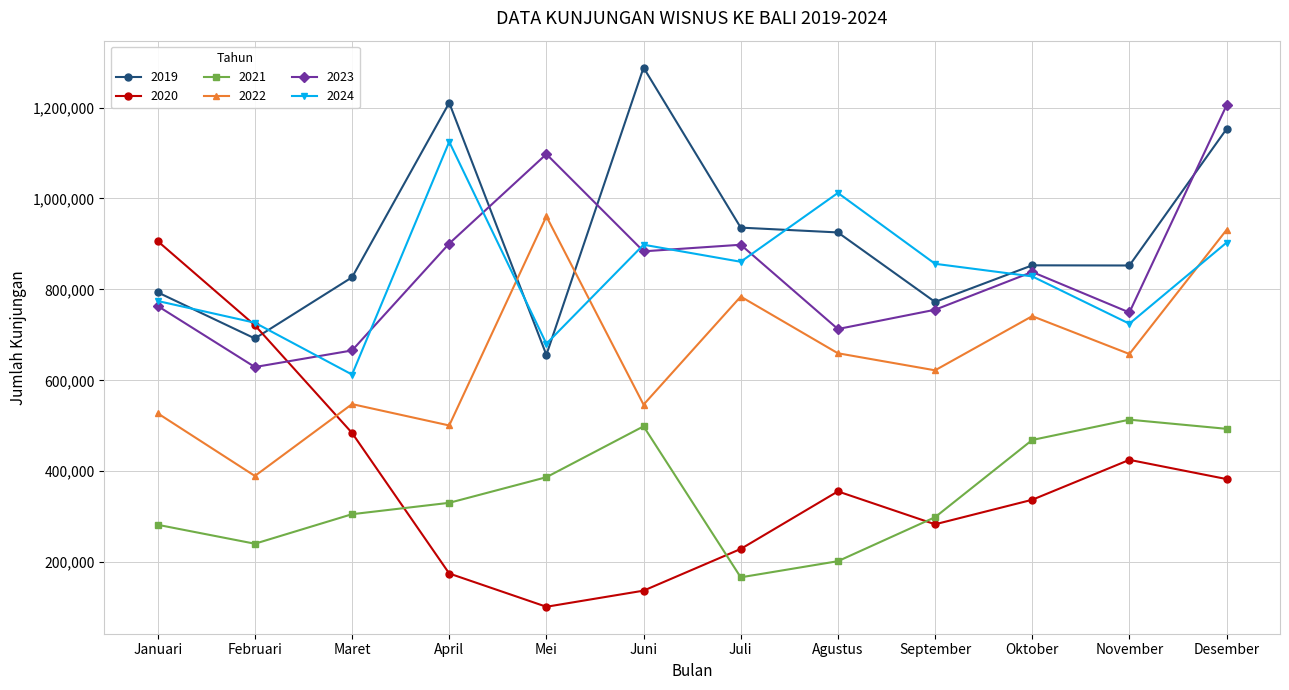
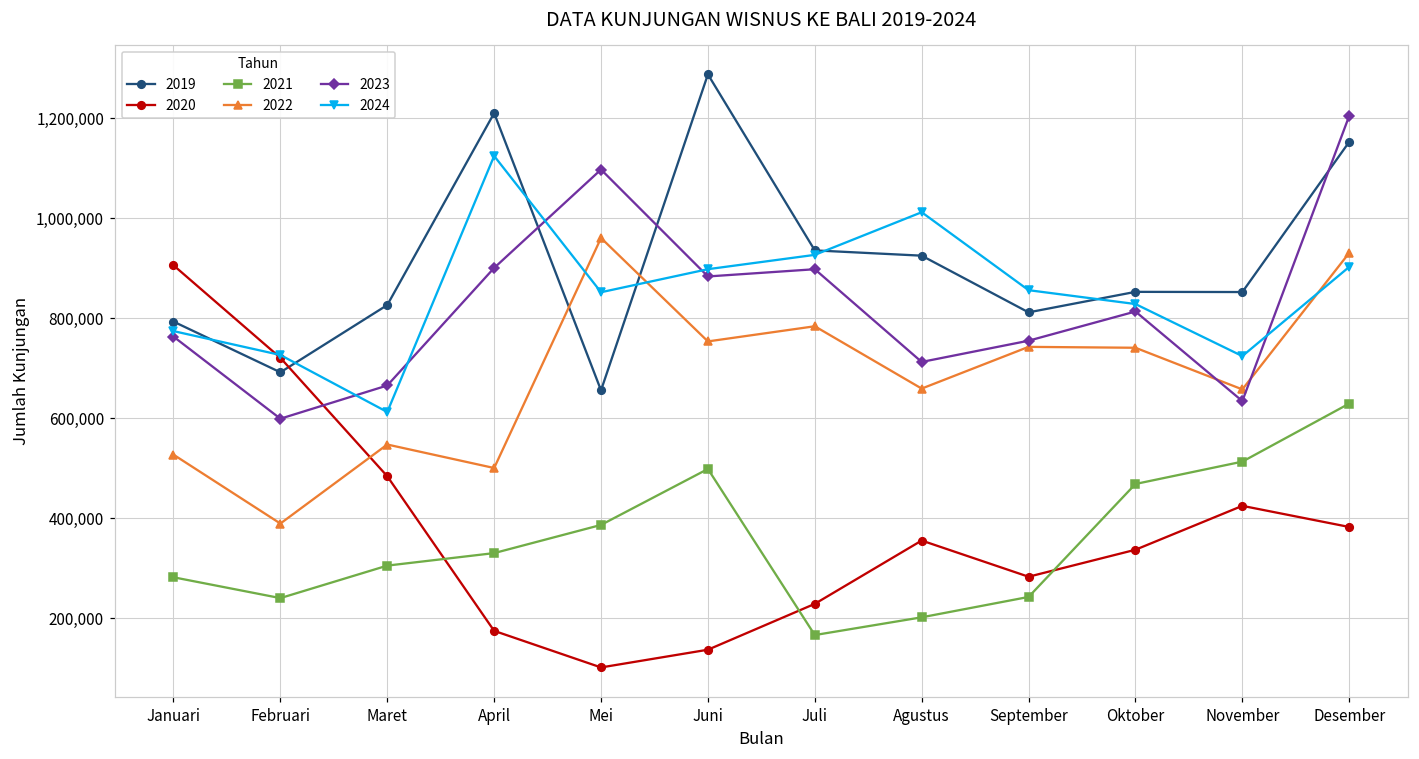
  {
    "2019": {
      "Januari": "790,000",
      "Februari": "690,000",
      "Maret": "830,000",
      "April": "1,210,000",
      "Mei": "660,000",
      "Juni": "1,290,000",
      "Juli": "940,000",
      "Agustus": "930,000",
-     "September": "770,000",
+     "September": "810,000",
      "Oktober": "850,000",
      "November": "850,000",
      "Desember": "1,150,000"
    },
    "2020": {
      "Januari": "910,000",
      "Februari": "720,000",
      "Maret": "480,000",
      "April": "180,000",
      "Mei": "100,000",
      "Juni": "140,000",
      "Juli": "230,000",
      "Agustus": "360,000",
      "September": "280,000",
      "Oktober": "340,000",
      "November": "430,000",
      "Desember": "380,000"
    },
    "2021": {
      "Januari": "280,000",
      "Februari": "240,000",
      "Maret": "310,000",
      "April": "330,000",
      "Mei": "390,000",
      "Juni": "500,000",
      "Juli": "170,000",
      "Agustus": "200,000",
-     "September": "300,000",
+     "September": "240,000",
      "Oktober": "470,000",
      "November": "510,000",
-     "Desember": "490,000"
+     "Desember": "630,000"
    },
    "2022": {
      "Januari": "530,000",
      "Februari": "390,000",
      "Maret": "550,000",
      "April": "500,000",
      "Mei": "960,000",
-     "Juni": "550,000",
+     "Juni": "750,000",
      "Juli": "780,000",
      "Agustus": "660,000",
-     "September": "620,000",
+     "September": "740,000",
      "Oktober": "740,000",
      "November": "660,000",
      "Desember": "930,000"
    },
    "2023": {
      "Januari": "760,000",
-     "Februari": "630,000",
+     "Februari": "600,000",
      "Maret": "670,000",
      "April": "900,000",
      "Mei": "1,100,000",
      "Juni": "880,000",
      "Juli": "900,000",
      "Agustus": "710,000",
      "September": "760,000",
-     "Oktober": "840,000",
-     "November": "750,000",
+     "Oktober": "810,000",
+     "November": "630,000",
      "Desember": "1,200,000"
    },
    "2024": {
      "Januari": "770,000",
      "Februari": "730,000",
      "Maret": "610,000",
      "April": "1,120,000",
-     "Mei": "680,000",
+     "Mei": "850,000",
      "Juni": "900,000",
-     "Juli": "860,000",
+     "Juli": "930,000",
      "Agustus": "1,010,000",
      "September": "860,000",
      "Oktober": "830,000",
      "November": "720,000",
      "Desember": "900,000"
    }
  }
